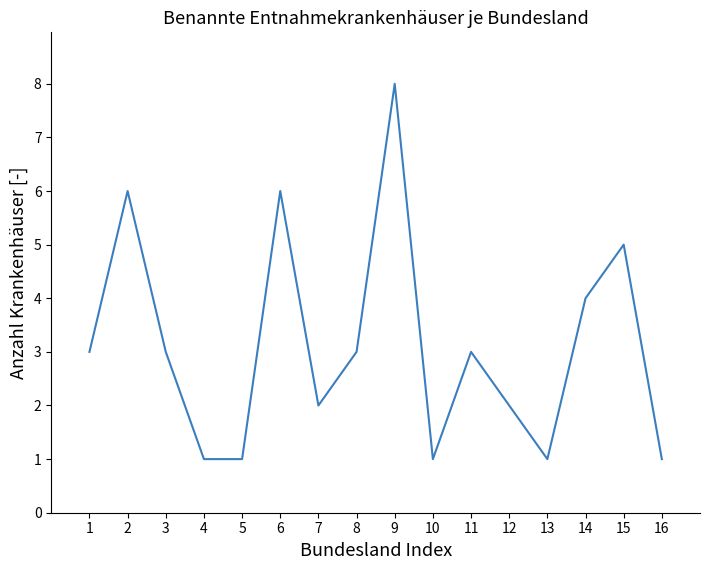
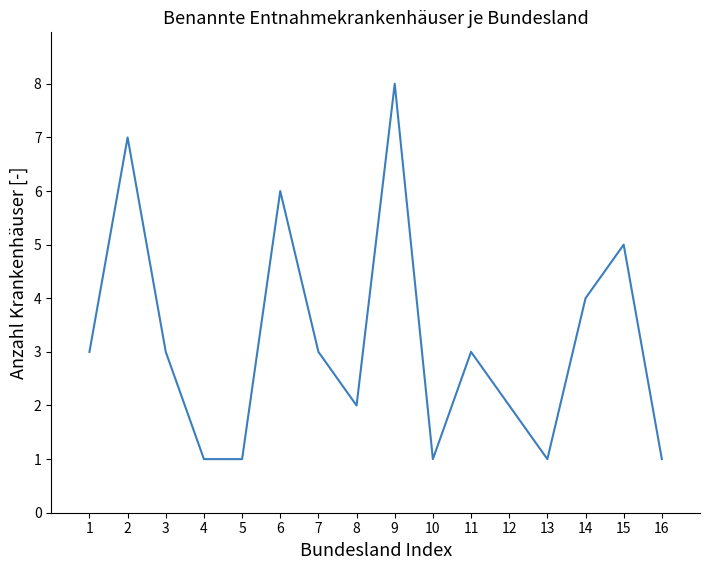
  {
    "1": 3,
-   "2": 6,
+   "2": 7,
    "3": 3,
    "4": 1,
    "5": 1,
    "6": 6,
-   "7": 2,
-   "8": 3,
+   "7": 3,
+   "8": 2,
    "9": 8,
    "10": 1,
    "11": 3,
    "12": 2,
    "13": 1,
    "14": 4,
    "15": 5,
    "16": 1
  }
